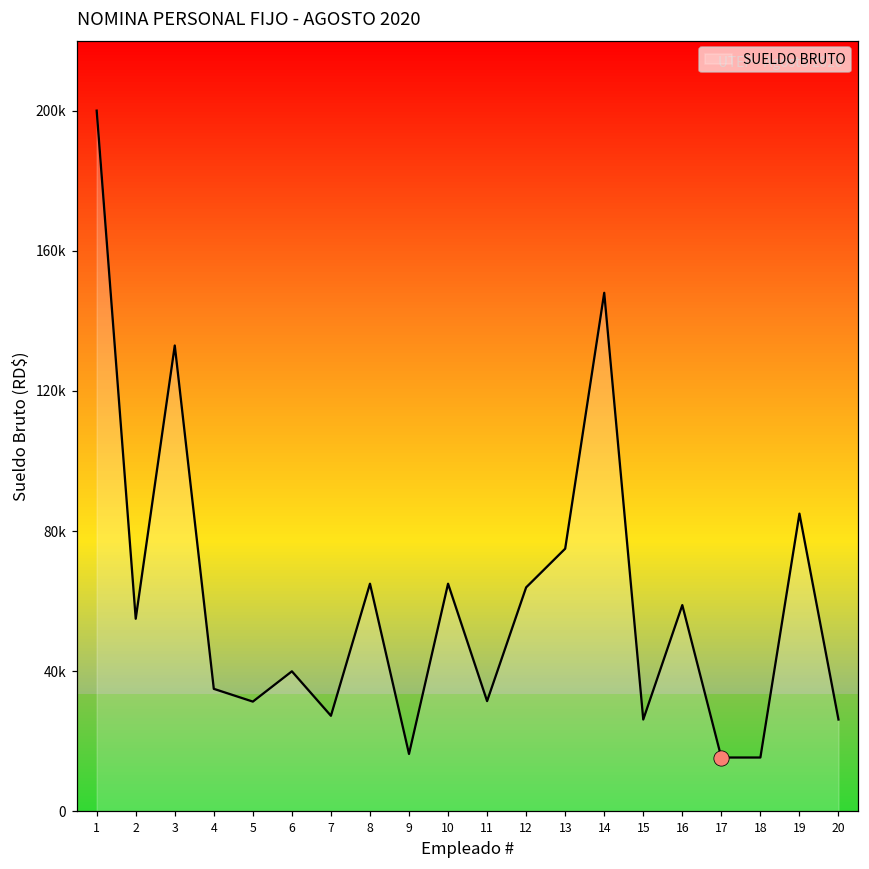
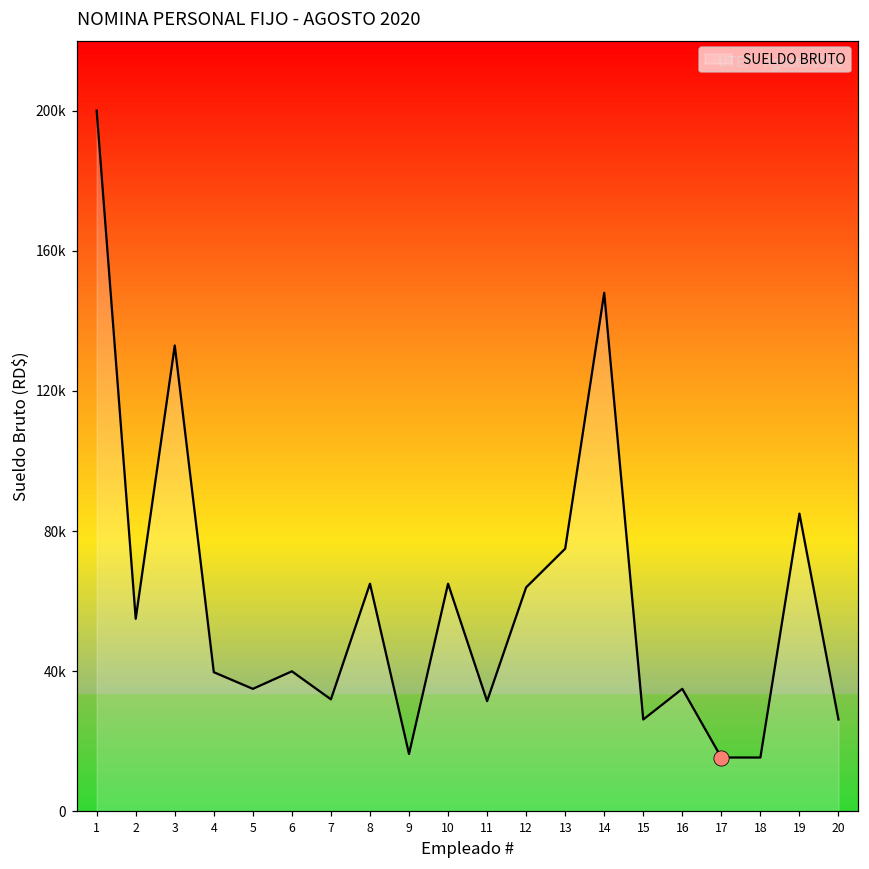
  {
    "SUELDO BRUTO": {
      "1": 200000,
      "2": 55000,
      "3": 133000,
-     "4": 35000,
-     "5": 31000,
+     "4": 40000,
+     "5": 35000,
      "6": 40000,
-     "7": 27000,
+     "7": 32000,
      "8": 65000,
      "9": 16000,
      "10": 65000,
      "11": 32000,
      "12": 64000,
      "13": 75000,
      "14": 148000,
      "15": 26000,
-     "16": 59000,
+     "16": 35000,
      "18": 15000,
      "19": 85000,
      "20": 26000
    }
  }
